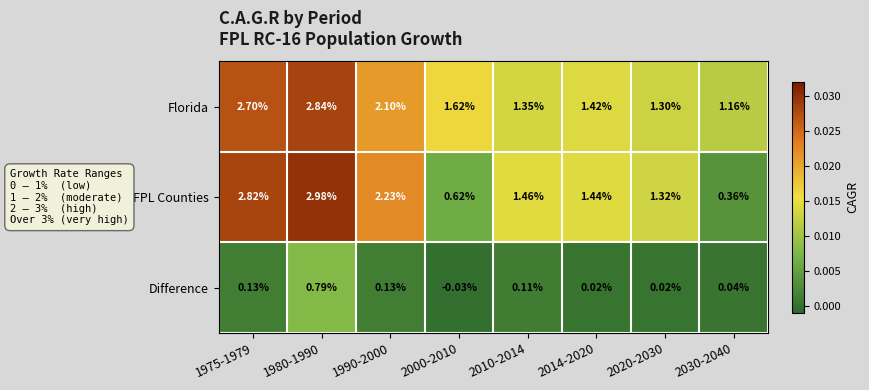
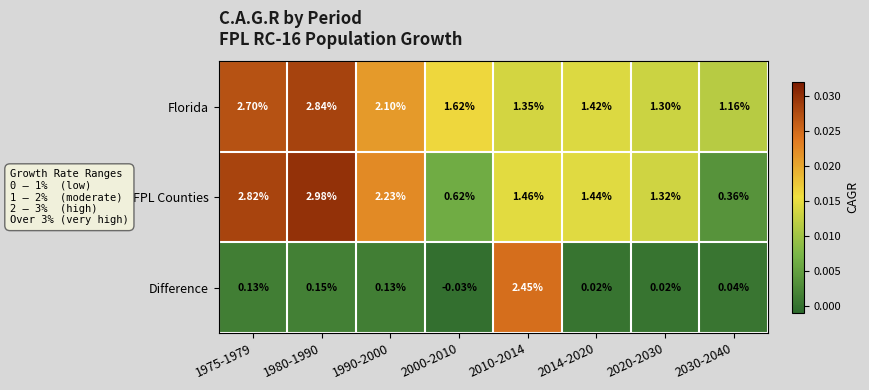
  {
    "Florida": {
      "1975-1979": "2.70%",
      "1980-1990": "2.84%",
      "1990-2000": "2.10%",
      "2000-2010": "1.62%",
      "2010-2014": "1.35%",
      "2014-2020": "1.42%",
      "2020-2030": "1.30%",
      "2030-2040": "1.16%"
    },
    "FPL Counties": {
      "1975-1979": "2.82%",
      "1980-1990": "2.98%",
      "1990-2000": "2.23%",
      "2000-2010": "0.62%",
      "2010-2014": "1.46%",
      "2014-2020": "1.44%",
      "2020-2030": "1.32%",
      "2030-2040": "0.36%"
    },
    "Difference": {
      "1975-1979": "0.13%",
-     "1980-1990": "0.79%",
+     "1980-1990": "0.15%",
      "1990-2000": "0.13%",
      "2000-2010": "-0.03%",
-     "2010-2014": "0.11%",
+     "2010-2014": "2.45%",
      "2014-2020": "0.02%",
      "2020-2030": "0.02%",
      "2030-2040": "0.04%"
    }
  }
